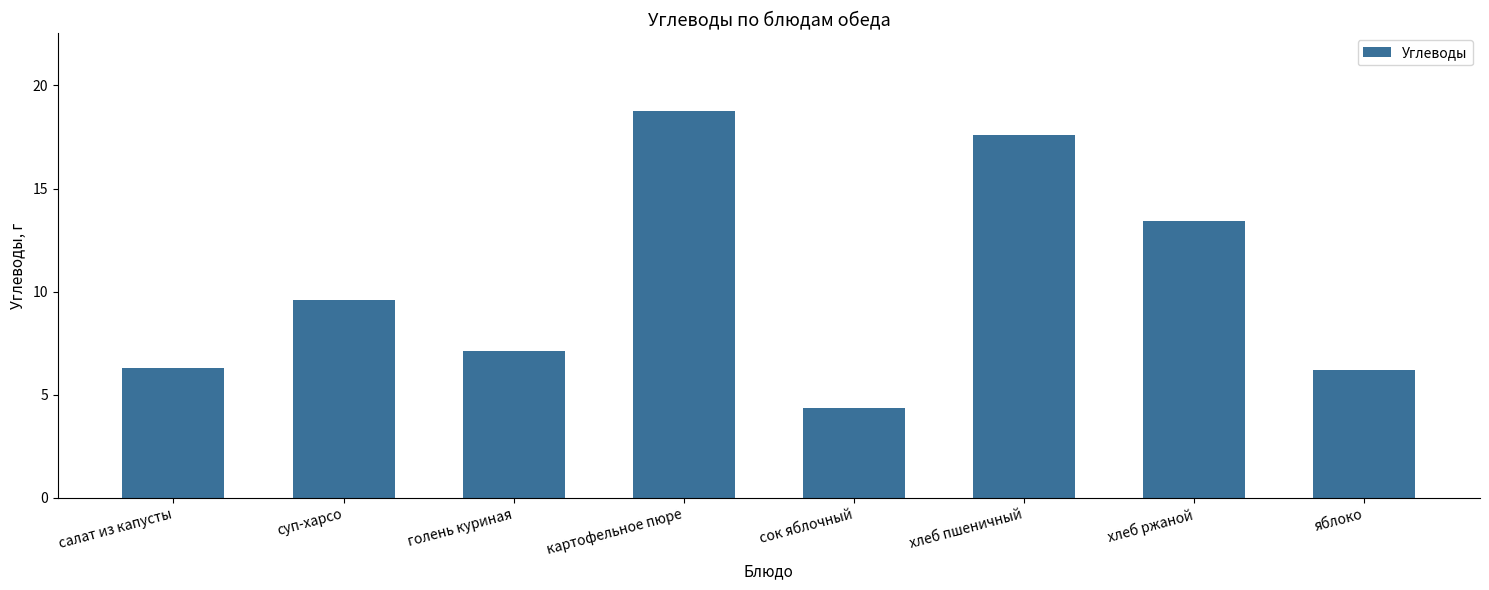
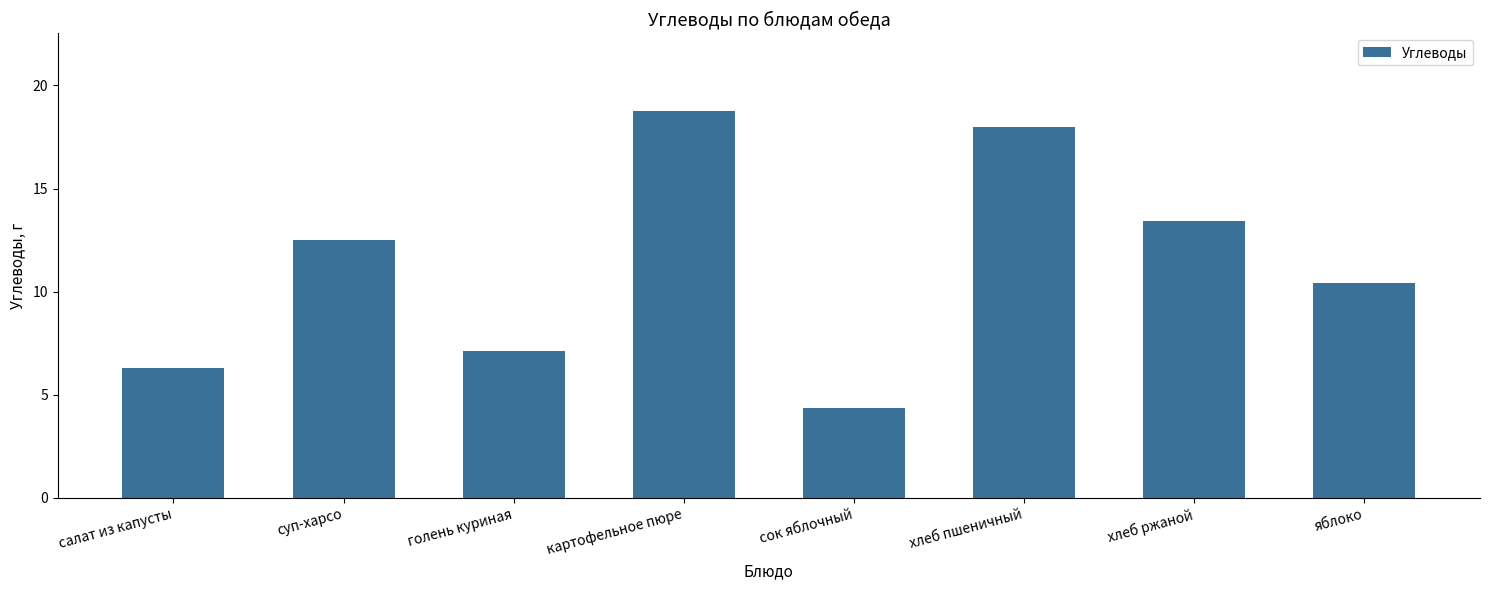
  {
    "салат из капусты": 6.3,
-   "суп-харсо": 9.6,
+   "суп-харсо": 12.5,
    "голень куриная": 7.1,
    "картофельное пюре": 18.8,
    "сок яблочный": 4.3,
-   "хлеб пшеничный": 17.6,
+   "хлеб пшеничный": 18.0,
    "хлеб ржаной": 13.4,
-   "яблоко": 6.2
+   "яблоко": 10.4
  }
